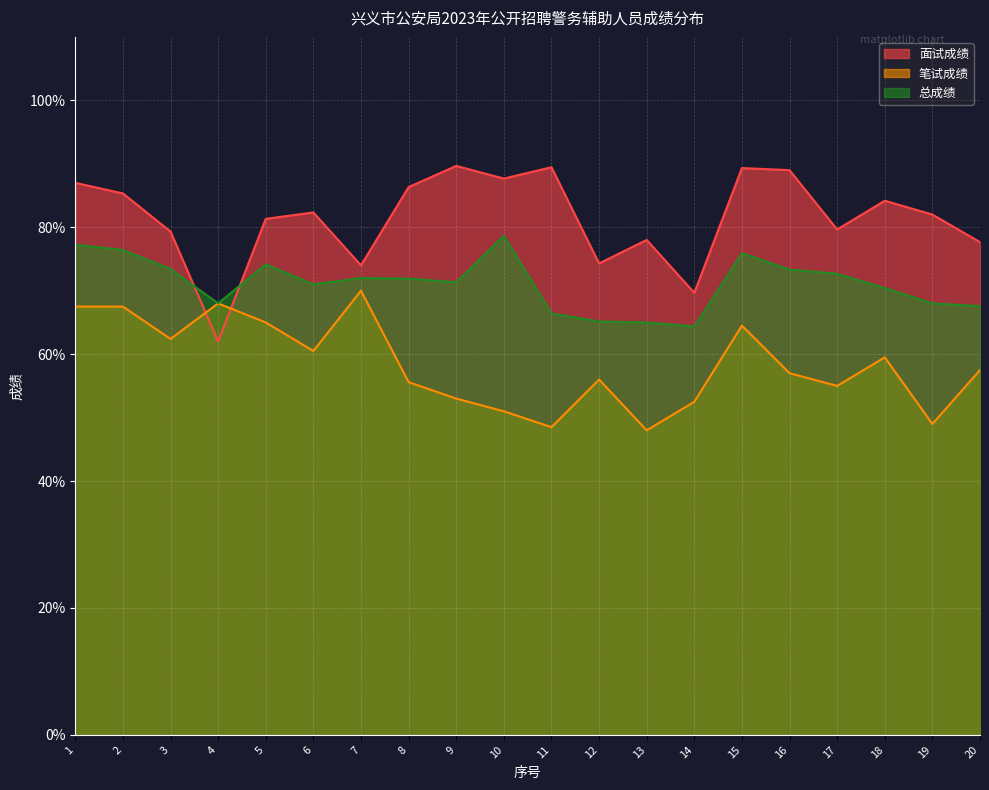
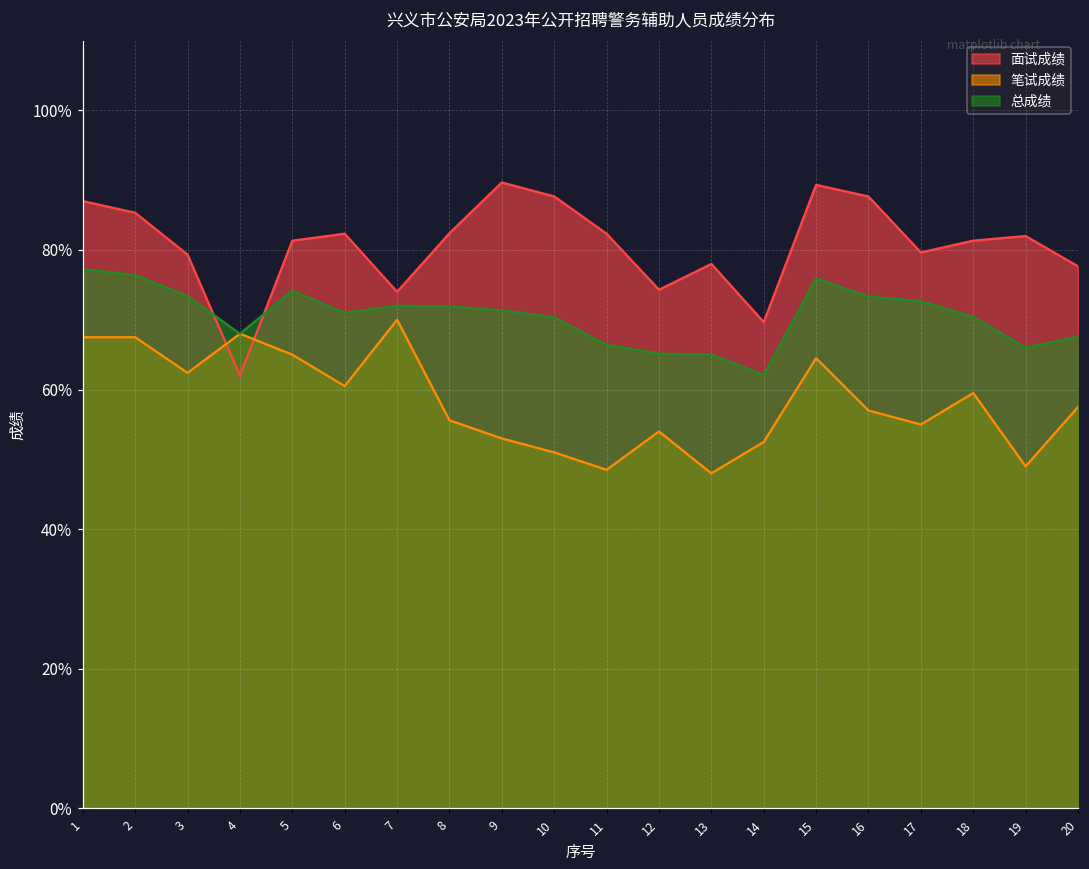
  {
    "面试成绩": {
      "1": "87%",
      "2": "85%",
      "3": "79%",
      "4": "62%",
      "5": "81%",
      "6": "82%",
      "7": "74%",
-     "8": "86%",
+     "8": "82%",
      "9": "90%",
      "10": "88%",
-     "11": "89%",
+     "11": "82%",
      "12": "74%",
      "13": "78%",
      "14": "70%",
      "15": "89%",
-     "16": "89%",
+     "16": "88%",
      "17": "80%",
-     "18": "84%",
+     "18": "81%",
      "19": "82%",
      "20": "78%"
    },
    "笔试成绩": {
      "1": "68%",
      "2": "68%",
      "3": "62%",
      "5": "65%",
      "6": "61%",
      "7": "70%",
      "8": "56%",
      "9": "53%",
      "10": "51%",
      "11": "49%",
-     "12": "56%",
+     "12": "54%",
      "13": "48%",
      "14": "53%",
      "15": "65%",
      "16": "57%",
      "17": "55%",
      "18": "60%",
      "19": "49%",
      "20": "58%"
    },
    "总成绩": {
      "1": "77%",
      "2": "76%",
      "3": "73%",
      "5": "74%",
      "6": "71%",
      "7": "72%",
      "8": "72%",
      "9": "71%",
-     "10": "79%",
+     "10": "70%",
      "11": "66%",
      "12": "65%",
      "13": "65%",
-     "14": "64%",
+     "14": "62%",
      "15": "76%",
      "16": "73%",
      "17": "73%",
      "18": "70%",
-     "19": "68%",
+     "19": "66%",
      "20": "68%"
    }
  }
